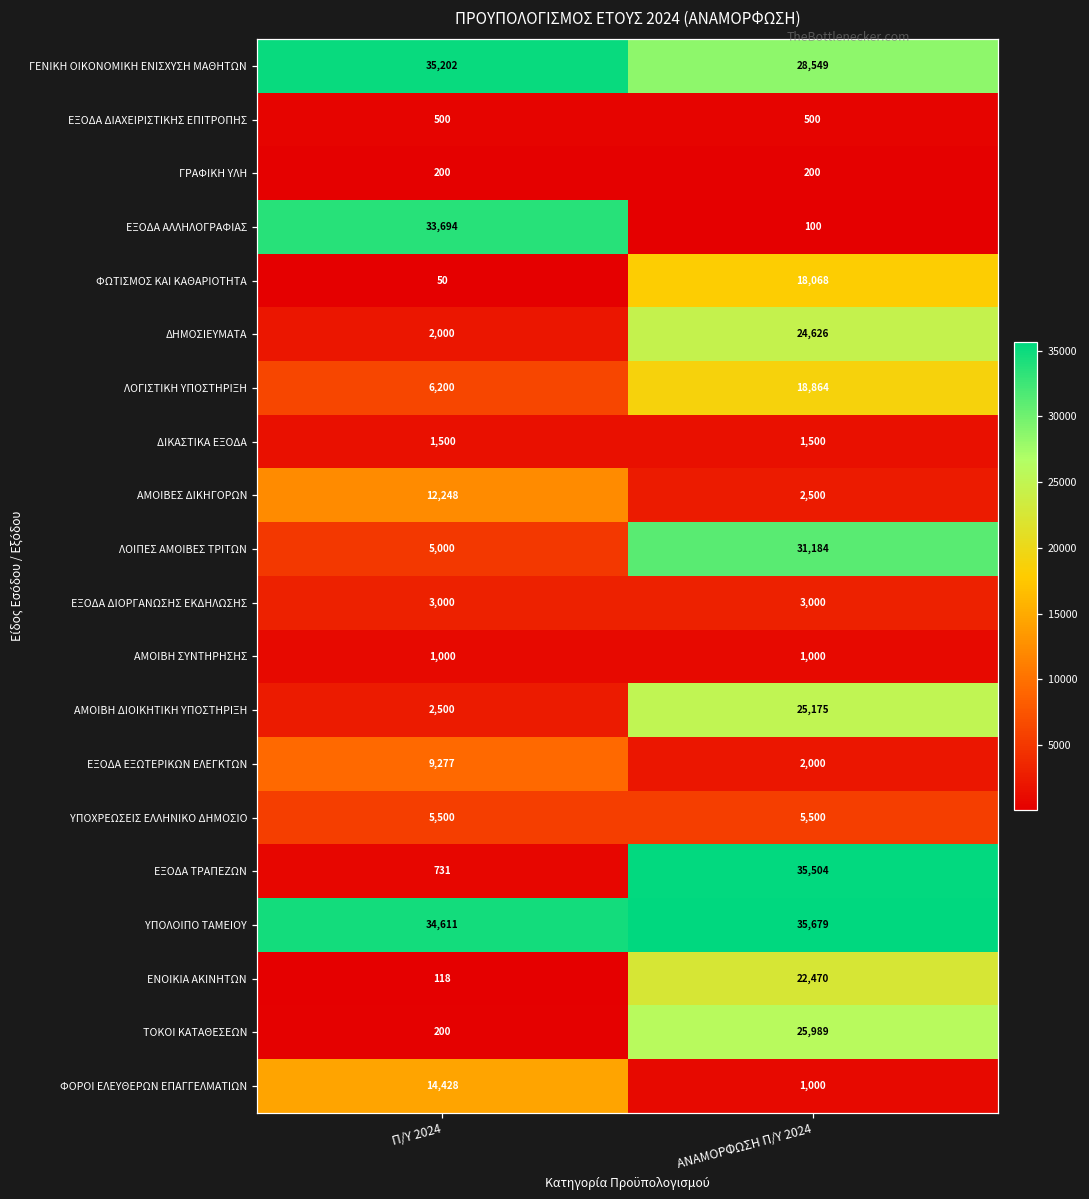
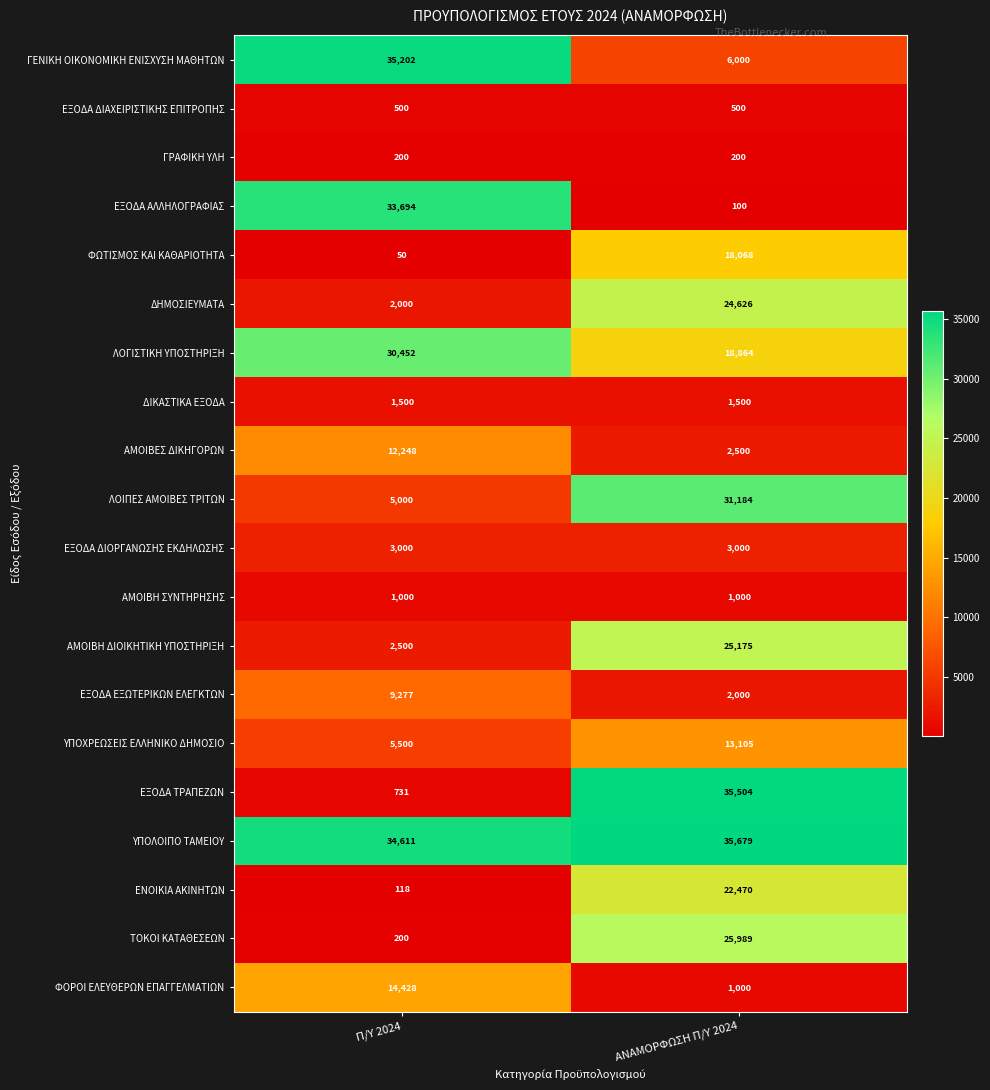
  {
    "ΓΕΝΙΚΗ ΟΙΚΟΝΟΜΙΚΗ ΕΝΙΣΧΥΣΗ ΜΑΘΗΤΩΝ": {
      "Π/Υ 2024": "35,202",
-     "ΑΝΑΜΟΡΦΩΣΗ Π/Υ 2024": "28,549"
+     "ΑΝΑΜΟΡΦΩΣΗ Π/Υ 2024": "6,000"
    },
    "ΕΞΟΔΑ ΔΙΑΧΕΙΡΙΣΤΙΚΗΣ ΕΠΙΤΡΟΠΗΣ": {
      "Π/Υ 2024": "500",
      "ΑΝΑΜΟΡΦΩΣΗ Π/Υ 2024": "500"
    },
    "ΓΡΑΦΙΚΗ ΥΛΗ": {
      "Π/Υ 2024": "200",
      "ΑΝΑΜΟΡΦΩΣΗ Π/Υ 2024": "200"
    },
    "ΕΞΟΔΑ ΑΛΛΗΛΟΓΡΑΦΙΑΣ": {
      "Π/Υ 2024": "33,694",
      "ΑΝΑΜΟΡΦΩΣΗ Π/Υ 2024": "100"
    },
    "ΦΩΤΙΣΜΟΣ ΚΑΙ ΚΑΘΑΡΙΟΤΗΤΑ": {
      "Π/Υ 2024": "50",
      "ΑΝΑΜΟΡΦΩΣΗ Π/Υ 2024": "18,068"
    },
    "ΔΗΜΟΣΙΕΥΜΑΤΑ": {
      "Π/Υ 2024": "2,000",
      "ΑΝΑΜΟΡΦΩΣΗ Π/Υ 2024": "24,626"
    },
    "ΛΟΓΙΣΤΙΚΗ ΥΠΟΣΤΗΡΙΞΗ": {
-     "Π/Υ 2024": "6,200",
+     "Π/Υ 2024": "30,452",
      "ΑΝΑΜΟΡΦΩΣΗ Π/Υ 2024": "18,864"
    },
    "ΔΙΚΑΣΤΙΚΑ ΕΞΟΔΑ": {
      "Π/Υ 2024": "1,500",
      "ΑΝΑΜΟΡΦΩΣΗ Π/Υ 2024": "1,500"
    },
    "ΑΜΟΙΒΕΣ ΔΙΚΗΓΟΡΩΝ": {
      "Π/Υ 2024": "12,248",
      "ΑΝΑΜΟΡΦΩΣΗ Π/Υ 2024": "2,500"
    },
    "ΛΟΙΠΕΣ ΑΜΟΙΒΕΣ ΤΡΙΤΩΝ": {
      "Π/Υ 2024": "5,000",
      "ΑΝΑΜΟΡΦΩΣΗ Π/Υ 2024": "31,184"
    },
    "ΕΞΟΔΑ ΔΙΟΡΓΑΝΩΣΗΣ ΕΚΔΗΛΩΣΗΣ": {
      "Π/Υ 2024": "3,000",
      "ΑΝΑΜΟΡΦΩΣΗ Π/Υ 2024": "3,000"
    },
    "ΑΜΟΙΒΗ ΣΥΝΤΗΡΗΣΗΣ": {
      "Π/Υ 2024": "1,000",
      "ΑΝΑΜΟΡΦΩΣΗ Π/Υ 2024": "1,000"
    },
    "ΑΜΟΙΒΗ ΔΙΟΙΚΗΤΙΚΗ ΥΠΟΣΤΗΡΙΞΗ": {
      "Π/Υ 2024": "2,500",
      "ΑΝΑΜΟΡΦΩΣΗ Π/Υ 2024": "25,175"
    },
    "ΕΞΟΔΑ ΕΞΩΤΕΡΙΚΩΝ ΕΛΕΓΚΤΩΝ": {
      "Π/Υ 2024": "9,277",
      "ΑΝΑΜΟΡΦΩΣΗ Π/Υ 2024": "2,000"
    },
    "ΥΠΟΧΡΕΩΣΕΙΣ ΕΛΛΗΝΙΚΟ ΔΗΜΟΣΙΟ": {
      "Π/Υ 2024": "5,500",
-     "ΑΝΑΜΟΡΦΩΣΗ Π/Υ 2024": "5,500"
+     "ΑΝΑΜΟΡΦΩΣΗ Π/Υ 2024": "13,105"
    },
    "ΕΞΟΔΑ ΤΡΑΠΕΖΩΝ": {
      "Π/Υ 2024": "731",
      "ΑΝΑΜΟΡΦΩΣΗ Π/Υ 2024": "35,504"
    },
    "ΥΠΟΛΟΙΠΟ TAMEIOY": {
      "Π/Υ 2024": "34,611",
      "ΑΝΑΜΟΡΦΩΣΗ Π/Υ 2024": "35,679"
    },
    "ΕΝΟΙΚΙΑ ΑΚΙΝΗΤΩΝ": {
      "Π/Υ 2024": "118",
      "ΑΝΑΜΟΡΦΩΣΗ Π/Υ 2024": "22,470"
    },
    "ΤΟΚΟΙ ΚΑΤΑΘΕΣΕΩΝ": {
      "Π/Υ 2024": "200",
      "ΑΝΑΜΟΡΦΩΣΗ Π/Υ 2024": "25,989"
    },
    "ΦΟΡΟΙ ΕΛΕΥΘΕΡΩΝ ΕΠΑΓΓΕΛΜΑΤΙΩΝ": {
      "Π/Υ 2024": "14,428",
      "ΑΝΑΜΟΡΦΩΣΗ Π/Υ 2024": "1,000"
    }
  }
